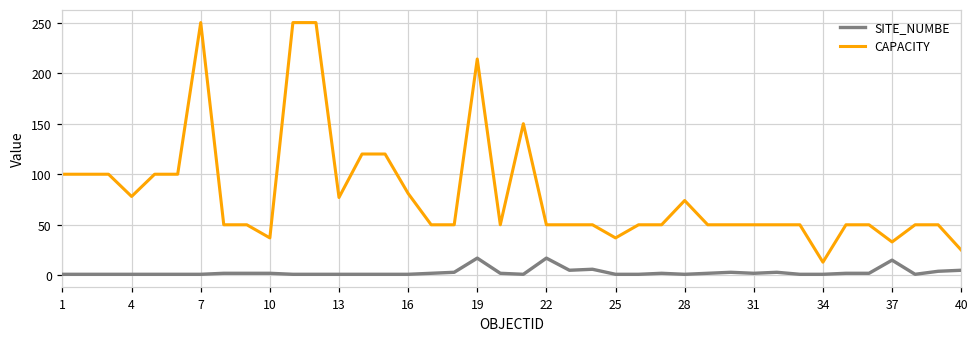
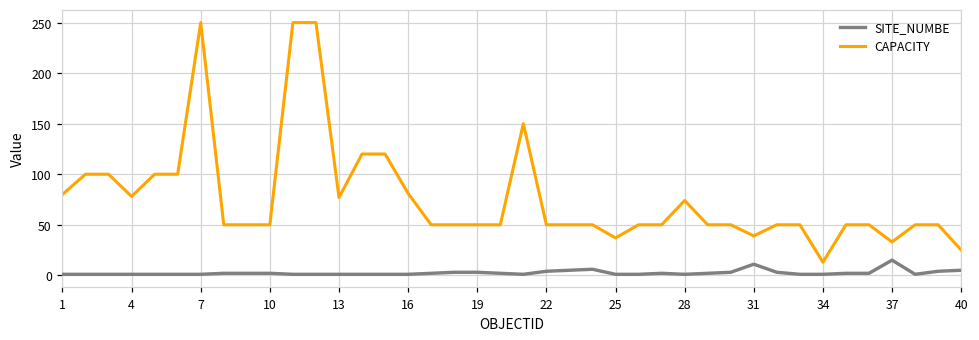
  {
    "SITE_NUMBE": {
      "1": 0,
      "4": 0,
      "7": 0,
      "10": 0,
      "13": 0,
      "16": 0,
-     "19": 20,
-     "22": 20,
+     "19": 0,
+     "22": 0,
      "25": 0,
      "28": 0,
-     "31": 0,
+     "31": 10,
      "34": 0,
      "37": 20,
      "40": 10
    },
    "CAPACITY": {
-     "1": 100,
+     "1": 80,
      "4": 80,
      "7": 250,
-     "10": 40,
+     "10": 50,
      "13": 80,
      "16": 80,
-     "19": 210,
+     "19": 50,
      "22": 50,
      "25": 40,
      "28": 70,
-     "31": 50,
+     "31": 40,
      "34": 10,
      "37": 30,
      "40": 30
    }
  }
